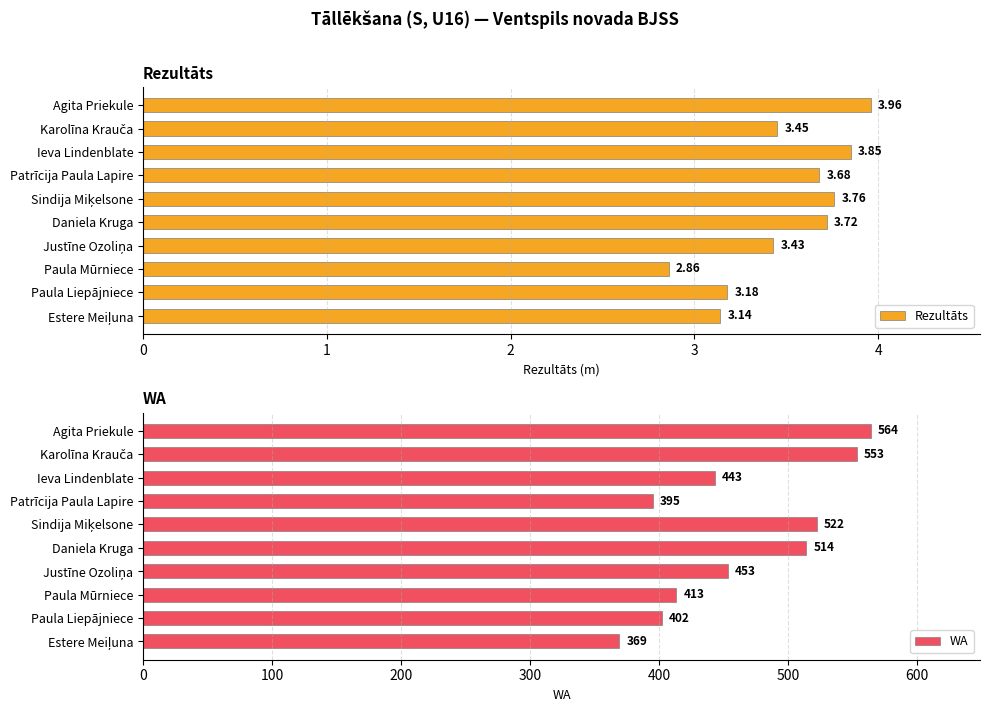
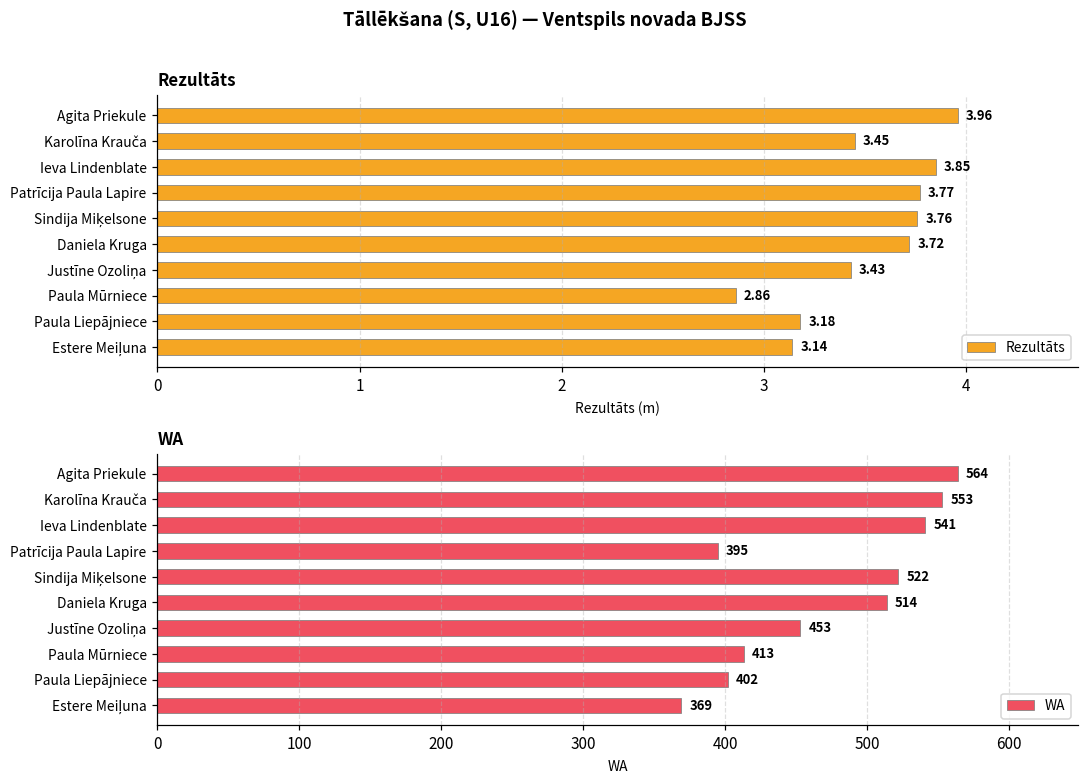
  {
    "Rezultāts": {
      "Agita Priekule": 3.96,
      "Karolīna Krauča": 3.45,
      "Ieva Lindenblate": 3.85,
-     "Patrīcija Paula Lapire": 3.68,
+     "Patrīcija Paula Lapire": 3.77,
      "Sindija Miķelsone": 3.76,
      "Daniela Kruga": 3.72,
      "Justīne Ozoliņa": 3.43,
      "Paula Mūrniece": 2.86,
      "Paula Liepājniece": 3.18,
      "Estere Meiļuna": 3.14
    },
    "WA": {
      "Agita Priekule": 564,
      "Karolīna Krauča": 553,
-     "Ieva Lindenblate": 443,
+     "Ieva Lindenblate": 541,
      "Patrīcija Paula Lapire": 395,
      "Sindija Miķelsone": 522,
      "Daniela Kruga": 514,
      "Justīne Ozoliņa": 453,
      "Paula Mūrniece": 413,
      "Paula Liepājniece": 402,
      "Estere Meiļuna": 369
    }
  }
